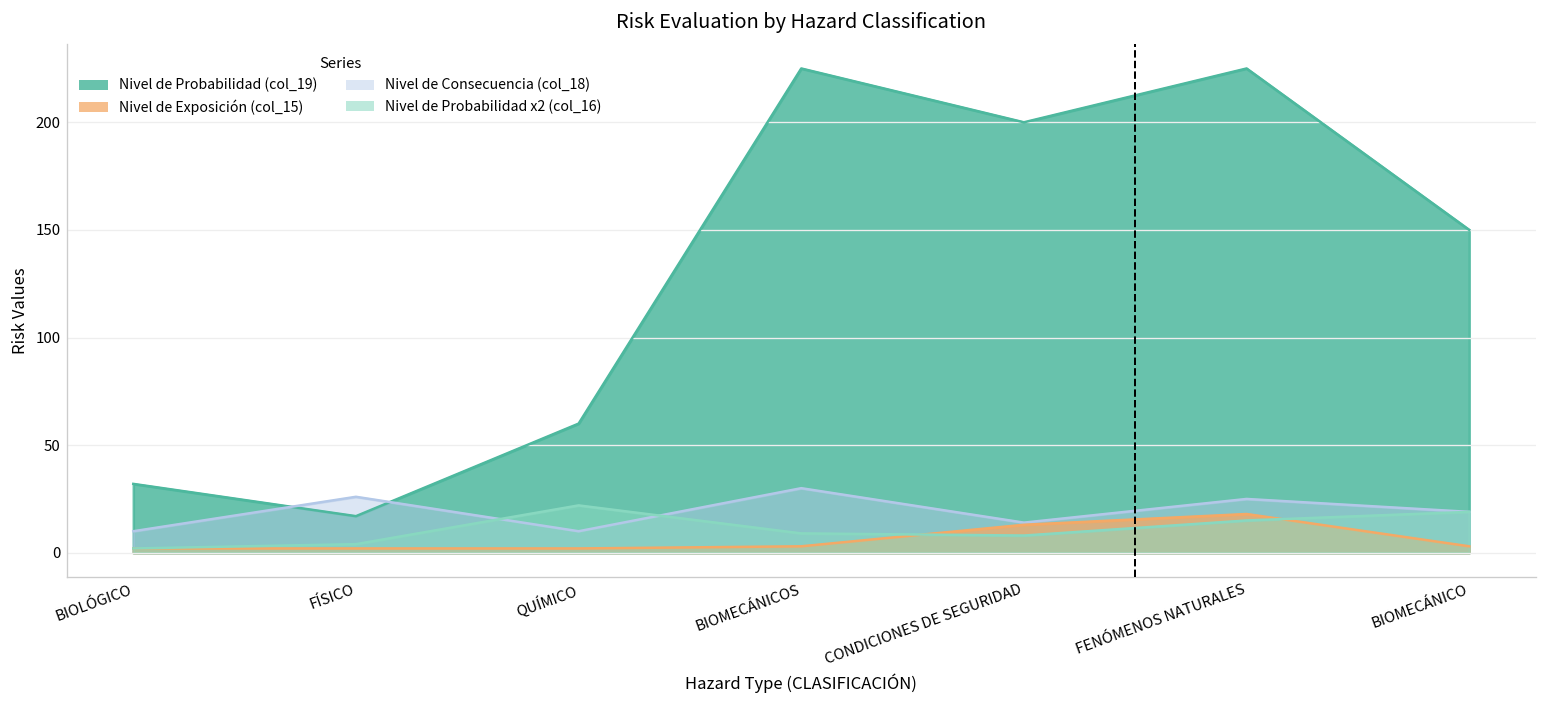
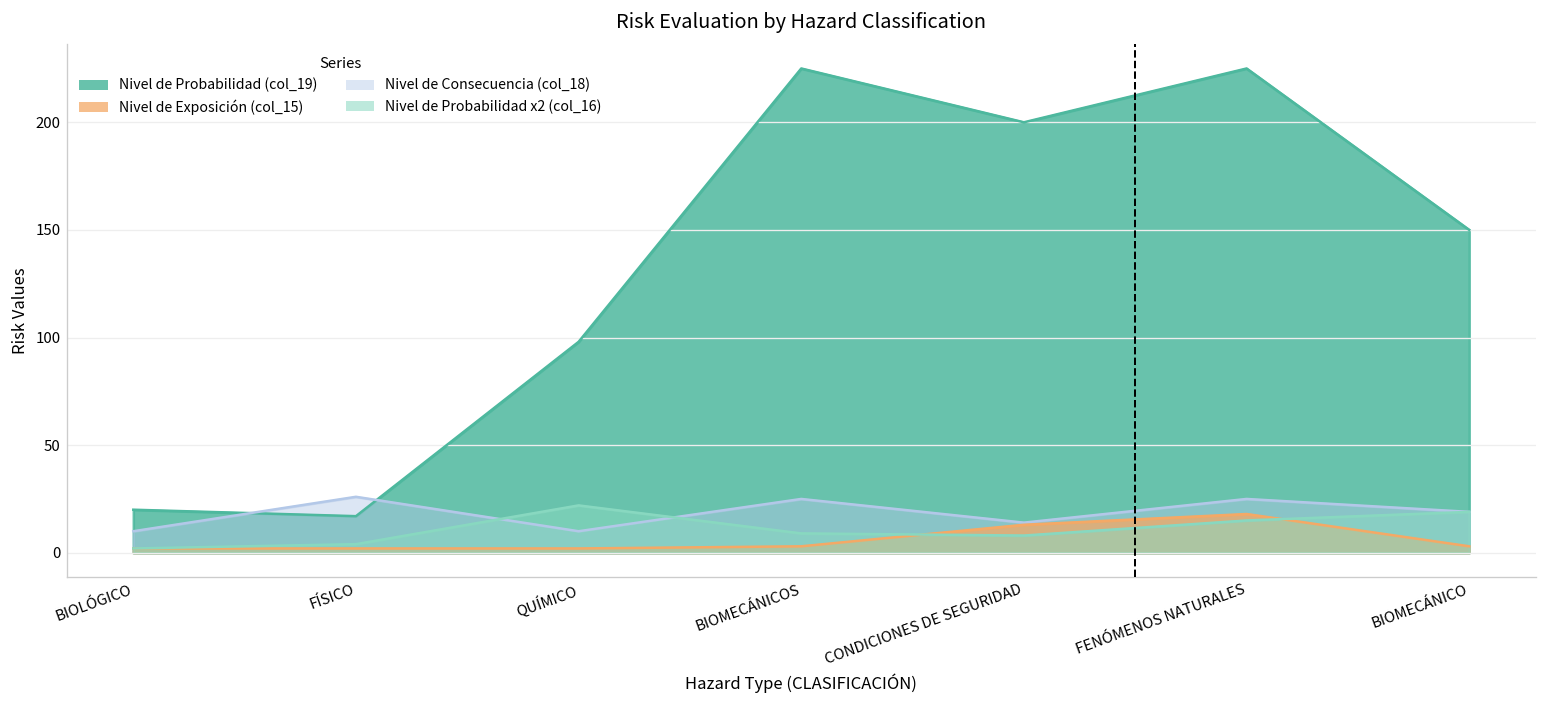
  {
    "Nivel de Probabilidad (col_19)": {
-     "BIOLÓGICO": 32,
+     "BIOLÓGICO": 20,
      "FÍSICO": 17,
-     "QUÍMICO": 60,
+     "QUÍMICO": 98,
      "BIOMECÁNICOS": 225,
      "CONDICIONES DE SEGURIDAD": 200,
      "FENÓMENOS NATURALES": 225,
      "BIOMECÁNICO": 150
    },
    "Nivel de Consecuencia (col_18)": {
      "BIOLÓGICO": 10,
      "FÍSICO": 26,
      "QUÍMICO": 10,
-     "BIOMECÁNICOS": 30,
+     "BIOMECÁNICOS": 25,
      "FENÓMENOS NATURALES": 25
    },
    "Nivel de Exposición (col_15)": {
      "FÍSICO": 2,
      "QUÍMICO": 2,
      "BIOMECÁNICOS": 3,
      "FENÓMENOS NATURALES": 18,
      "BIOMECÁNICO": 3
    },
    "Nivel de Probabilidad x2 (col_16)": {
      "FÍSICO": 4,
      "QUÍMICO": 22,
      "BIOMECÁNICOS": 9,
      "CONDICIONES DE SEGURIDAD": 8,
      "FENÓMENOS NATURALES": 15
    }
  }
